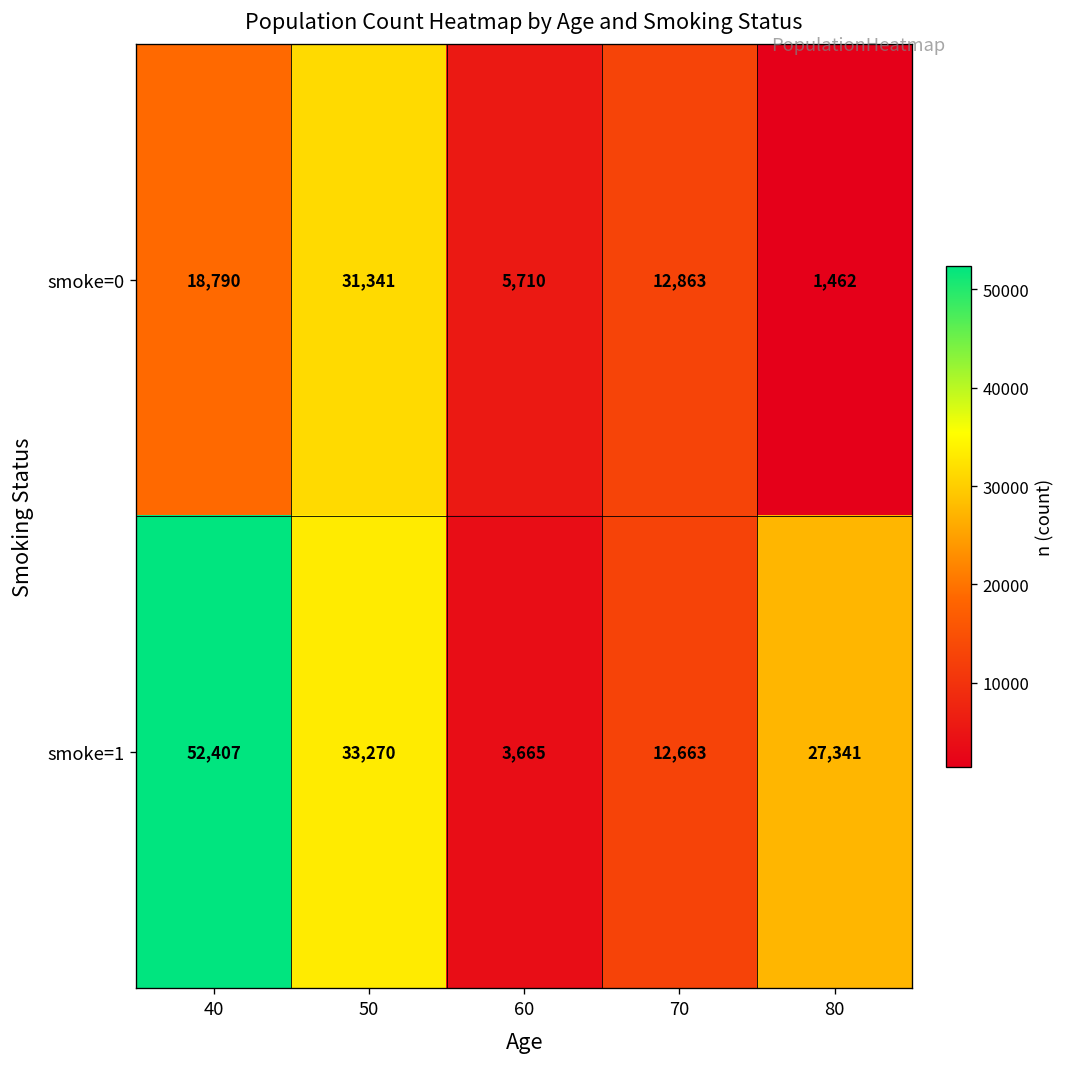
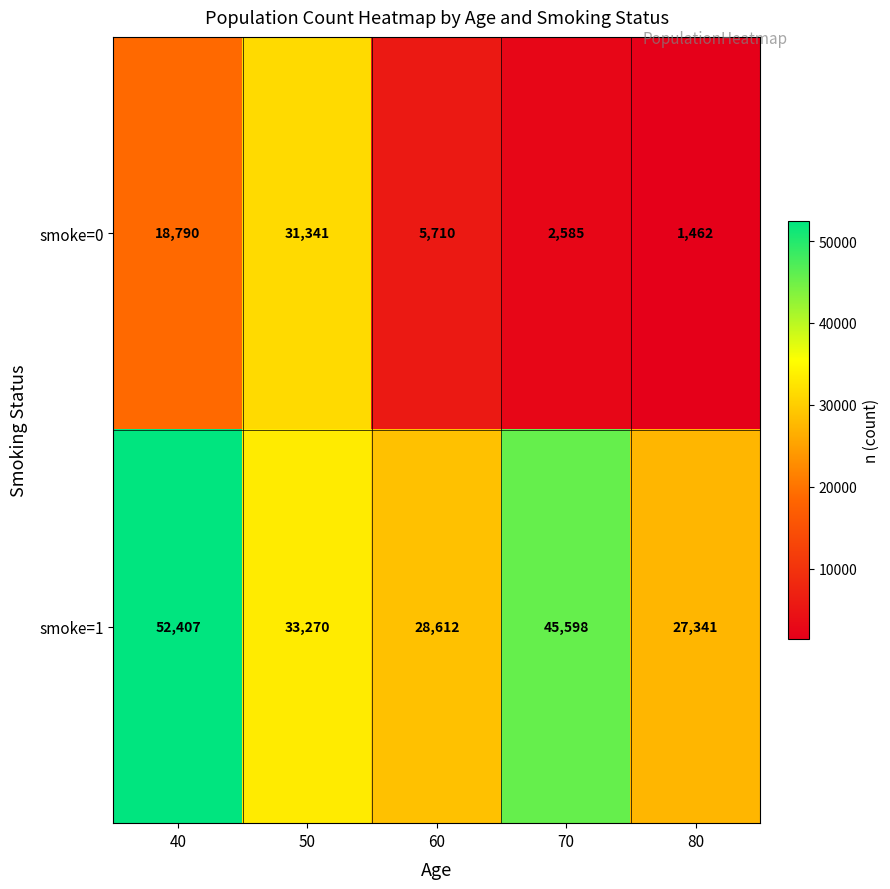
  {
    "smoke=0": {
      "40": "18,790",
      "50": "31,341",
      "60": "5,710",
-     "70": "12,863",
+     "70": "2,585",
      "80": "1,462"
    },
    "smoke=1": {
      "40": "52,407",
      "50": "33,270",
-     "60": "3,665",
-     "70": "12,663",
+     "60": "28,612",
+     "70": "45,598",
      "80": "27,341"
    }
  }
